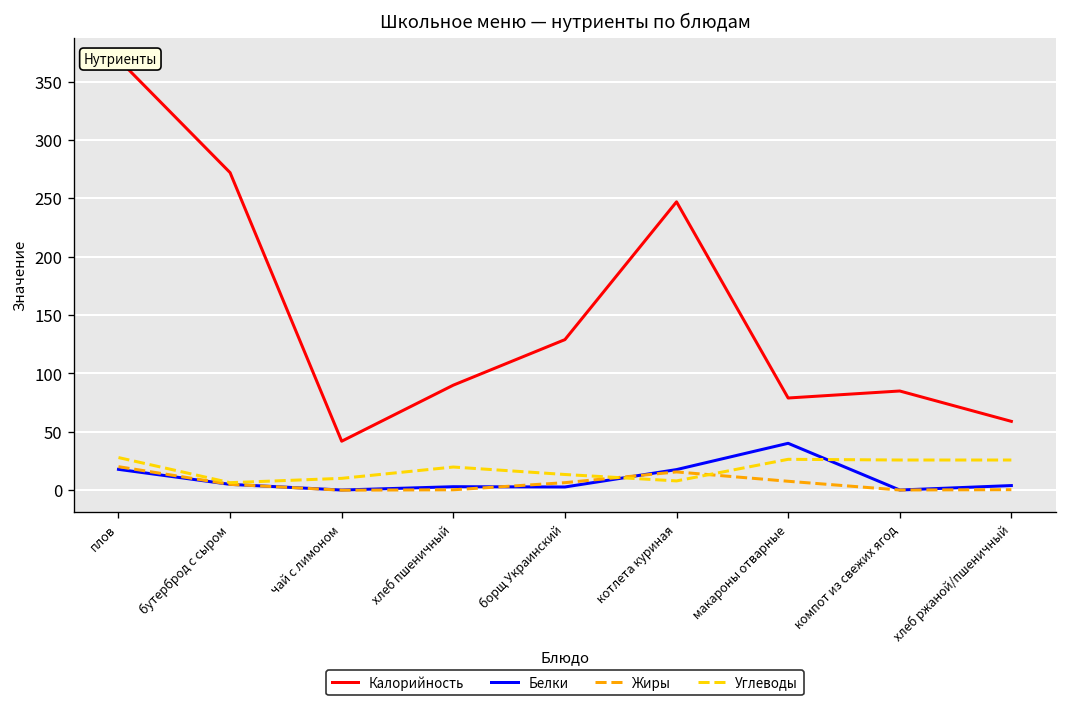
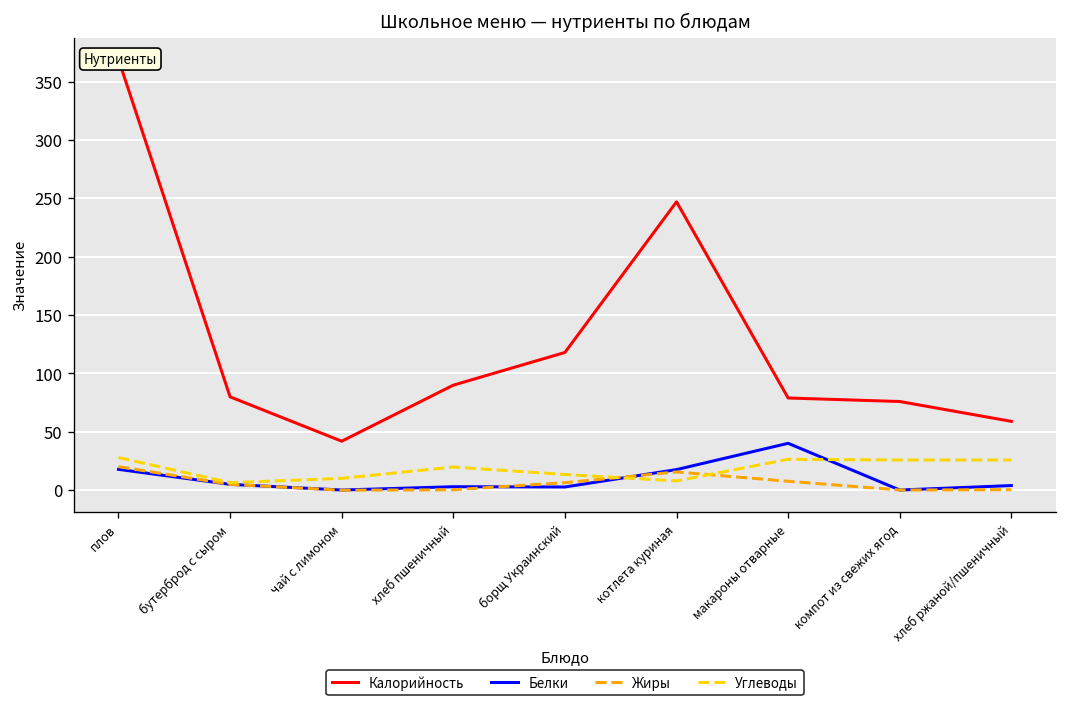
  {
    "Калорийность": {
-     "бутерброд с сыром": 270,
+     "бутерброд с сыром": 80,
      "чай с лимоном": 40,
      "хлеб пшеничный": 90,
-     "борщ Украинский": 130,
+     "борщ Украинский": 120,
      "котлета куриная": 250,
      "макароны отварные": 80,
-     "компот из свежих ягод": 90,
+     "компот из свежих ягод": 80,
      "хлеб ржаной/пшеничный": 60
    },
    "Белки": {
      "хлеб пшеничный": 0,
      "борщ Украинский": 0,
      "макароны отварные": 40,
      "хлеб ржаной/пшеничный": 0
    }
  }
